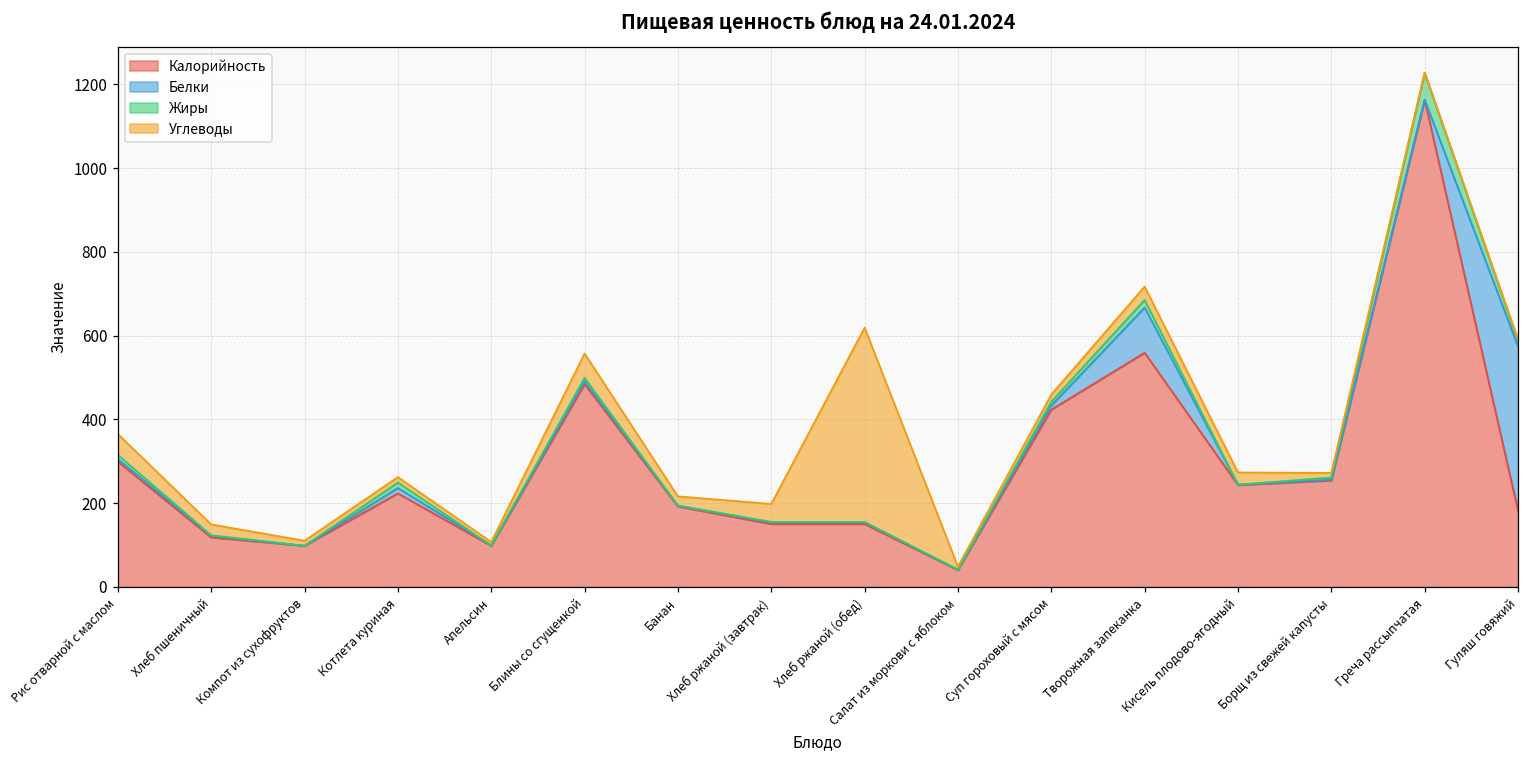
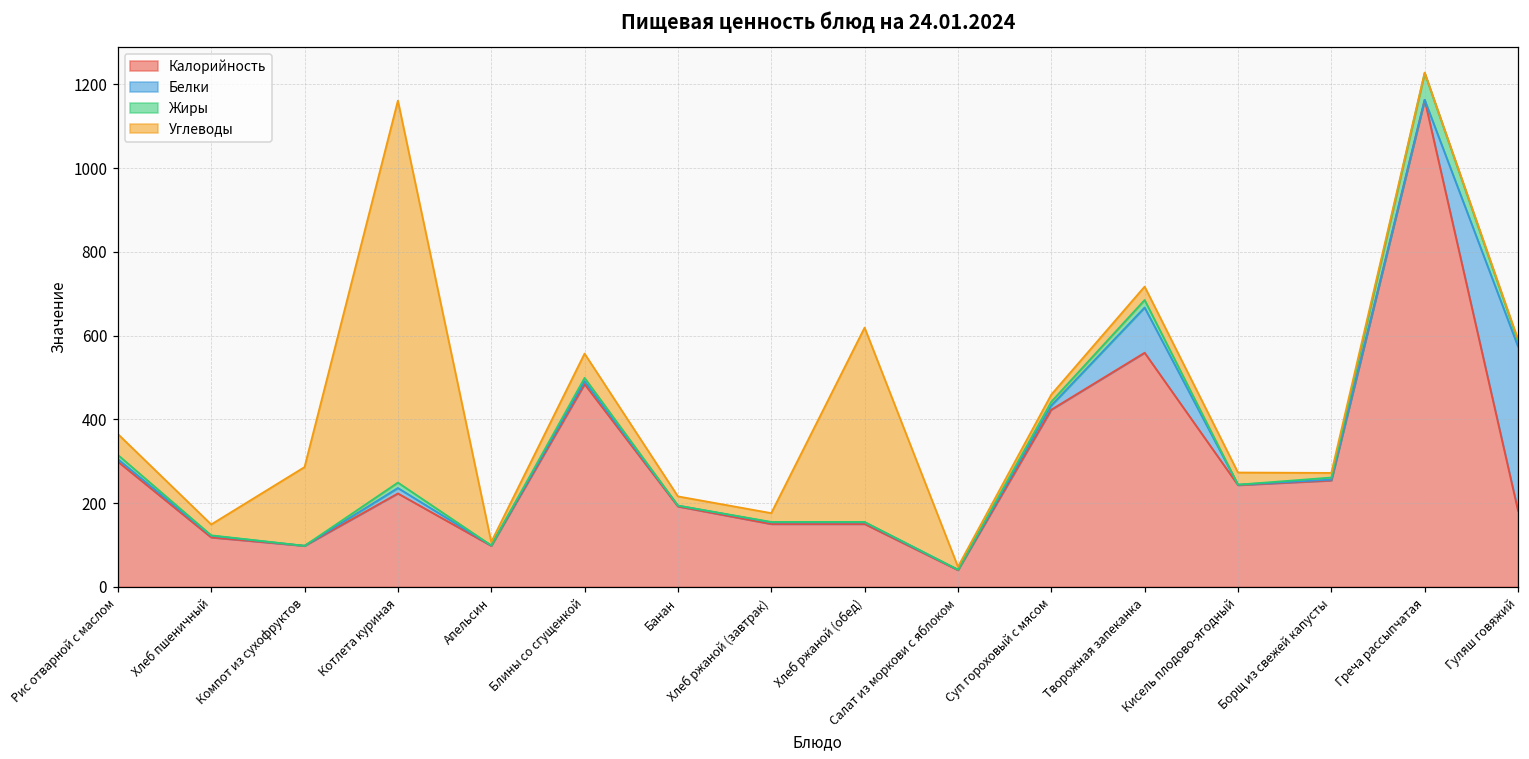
  {
    "Калорийность": {
      "Котлета куриная": 220,
      "Блины со сгущенкой": 480,
      "Суп гороховый с мясом": 420,
      "Творожная запеканка": 560,
      "Гуляш говяжий": 180
    },
    "Белки": {
      "Котлета куриная": 10,
      "Блины со сгущенкой": 10,
      "Суп гороховый с мясом": 10,
      "Творожная запеканка": 110,
      "Гуляш говяжий": 390
    },
    "Жиры": {
      "Рис отварной с маслом": 10,
      "Котлета куриная": 10,
      "Блины со сгущенкой": 10,
      "Суп гороховый с мясом": 10,
      "Творожная запеканка": 20
    },
    "Углеводы": {
      "Рис отварной с маслом": 50,
      "Хлеб пшеничный": 30,
-     "Компот из сухофруктов": 10,
-     "Котлета куриная": 10,
+     "Компот из сухофруктов": 190,
+     "Котлета куриная": 910,
      "Апельсин": 10,
      "Блины со сгущенкой": 60,
      "Банан": 20,
-     "Хлеб ржаной (завтрак)": 40,
+     "Хлеб ржаной (завтрак)": 20,
      "Хлеб ржаной (обед)": 460,
      "Салат из моркови с яблоком": 10,
      "Суп гороховый с мясом": 20,
      "Творожная запеканка": 30,
      "Кисель плодово-ягодный": 30,
      "Борщ из свежей капусты": 10
    }
  }
